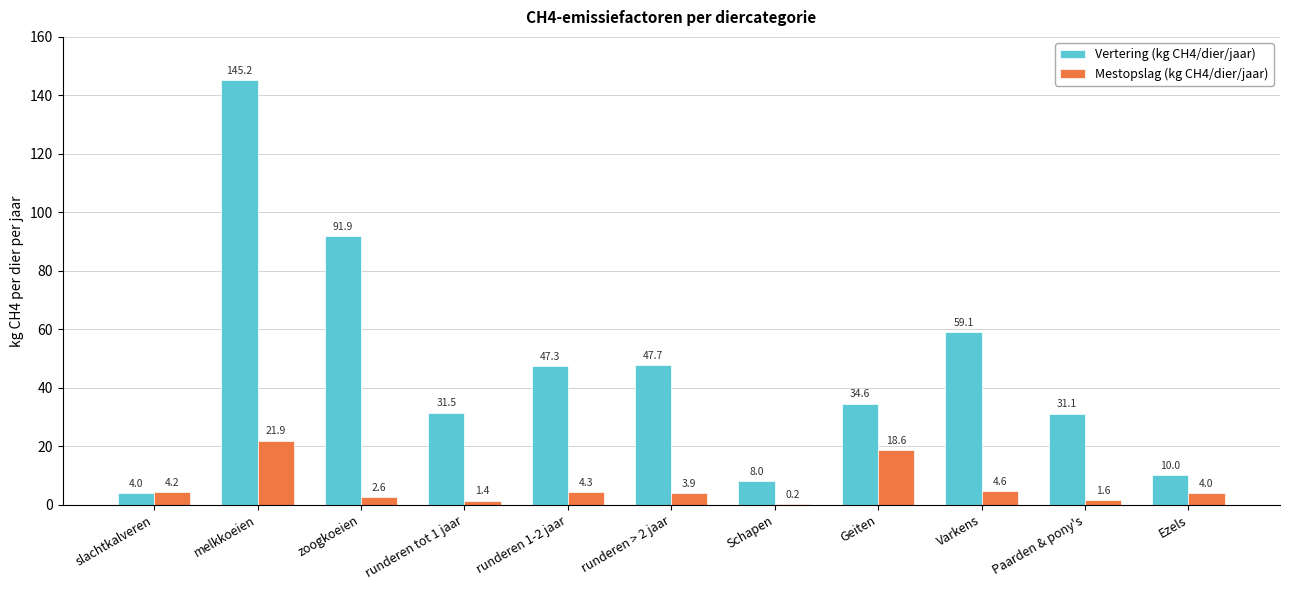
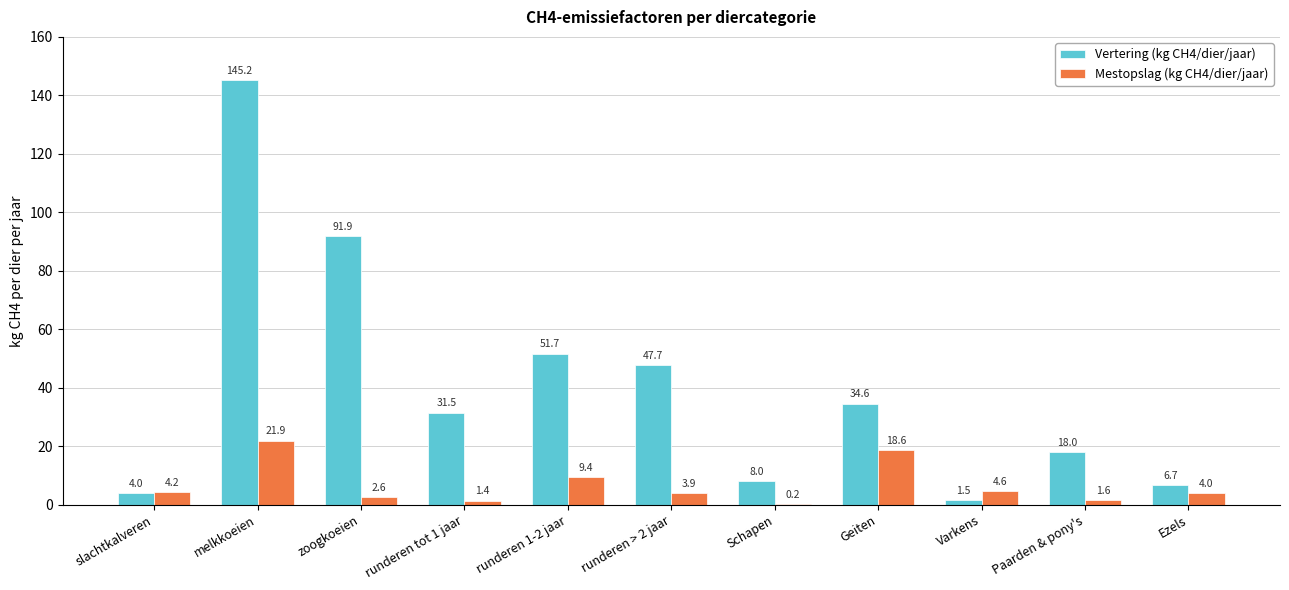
  {
    "Vertering (kg CH4/dier/jaar)": {
      "slachtkalveren": 4.0,
      "melkkoeien": 145.2,
      "zoogkoeien": 91.9,
      "runderen tot 1 jaar": 31.5,
-     "runderen 1-2 jaar": 47.3,
+     "runderen 1-2 jaar": 51.7,
      "runderen > 2 jaar": 47.7,
      "Schapen": 8.0,
      "Geiten": 34.6,
-     "Varkens": 59.1,
-     "Paarden & pony's": 31.1,
-     "Ezels": 10.0
+     "Varkens": 1.5,
+     "Paarden & pony's": 18.0,
+     "Ezels": 6.7
    },
    "Mestopslag (kg CH4/dier/jaar)": {
      "slachtkalveren": 4.2,
      "melkkoeien": 21.9,
      "zoogkoeien": 2.6,
      "runderen tot 1 jaar": 1.4,
-     "runderen 1-2 jaar": 4.3,
+     "runderen 1-2 jaar": 9.4,
      "runderen > 2 jaar": 3.9,
      "Schapen": 0.2,
      "Geiten": 18.6,
      "Varkens": 4.6,
      "Paarden & pony's": 1.6,
      "Ezels": 4.0
    }
  }
